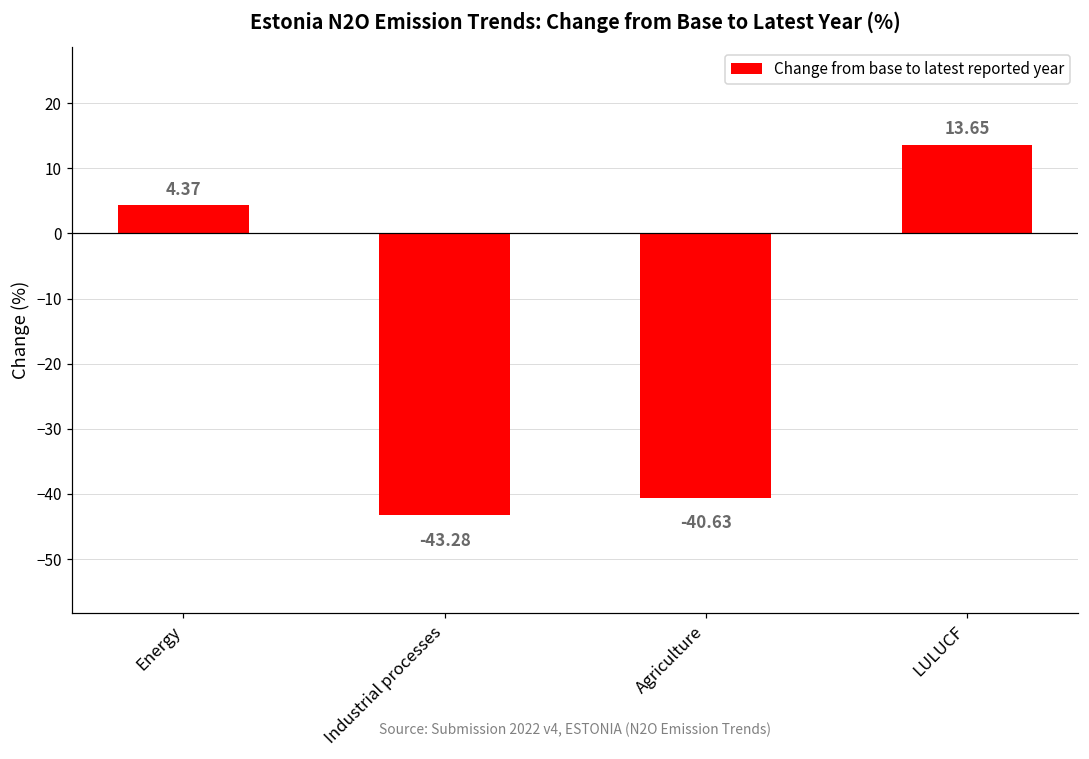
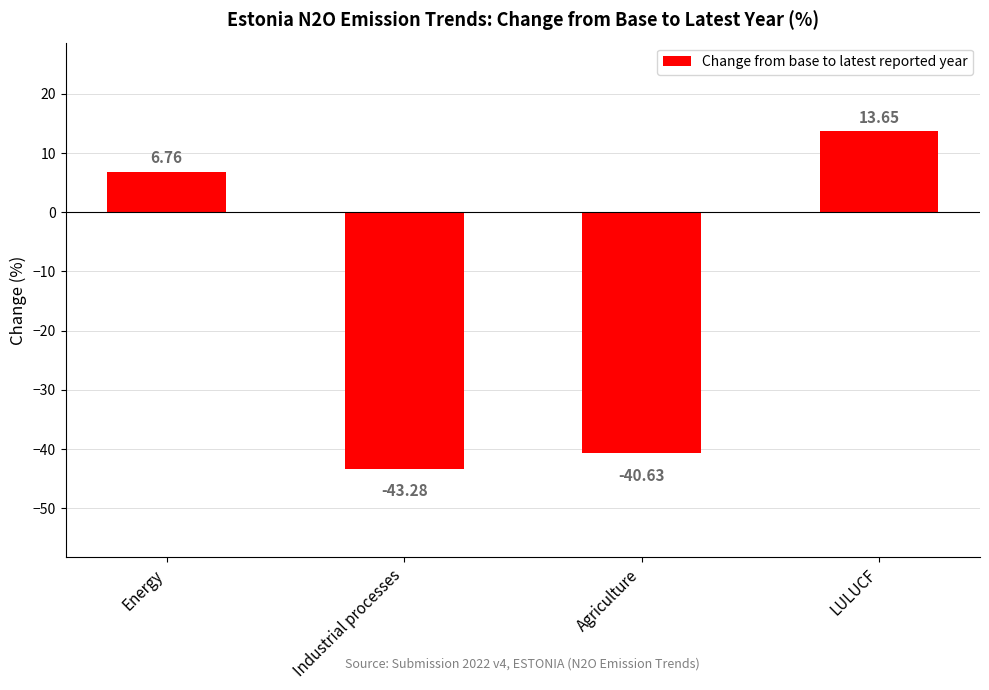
  {
-   "Energy": 4.37,
+   "Energy": 6.76,
    "Industrial processes": -43.28,
    "Agriculture": -40.63,
    "LULUCF": 13.65
  }
